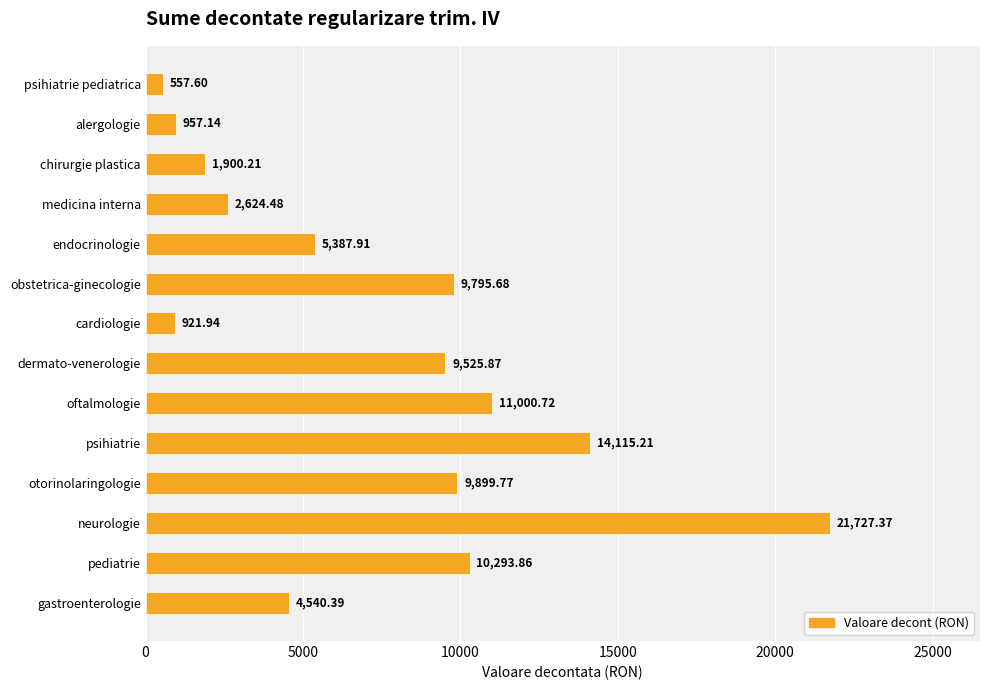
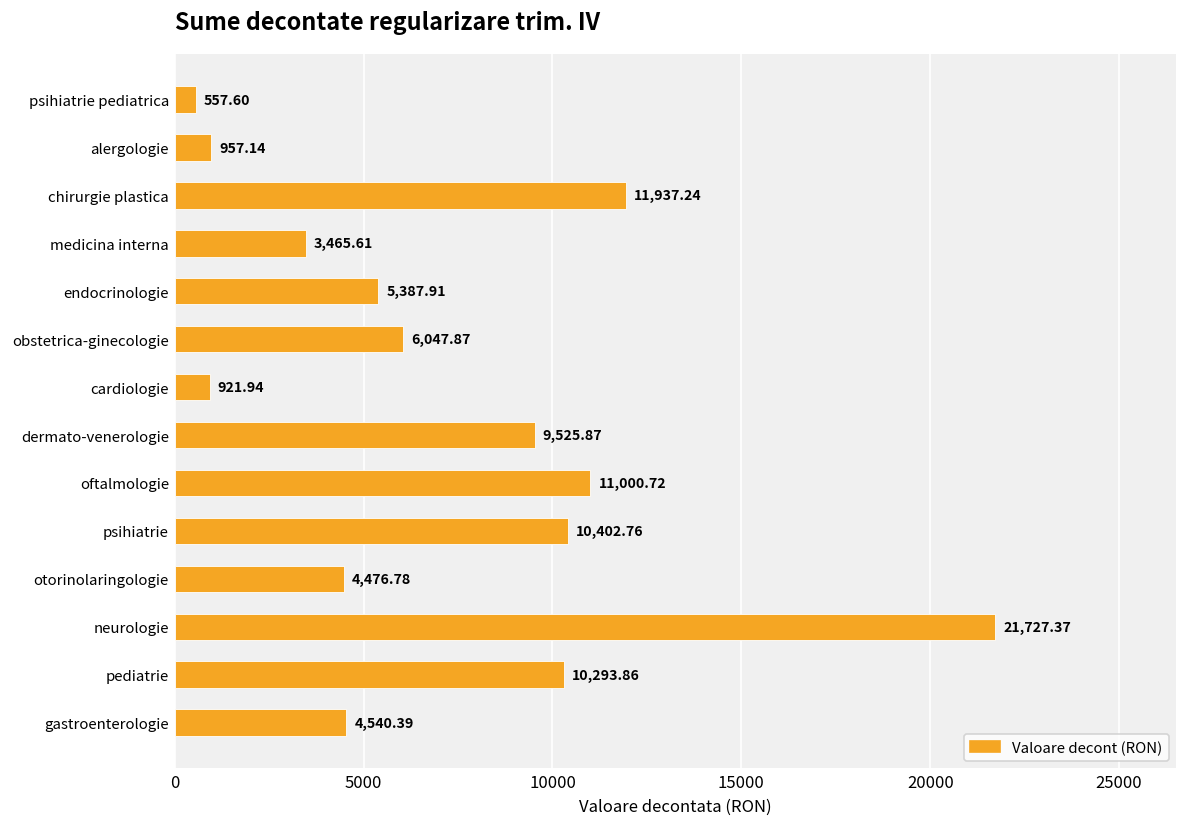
  {
    "psihiatrie pediatrica": "557.60",
    "alergologie": "957.14",
-   "chirurgie plastica": "1,900.21",
-   "medicina interna": "2,624.48",
+   "chirurgie plastica": "11,937.24",
+   "medicina interna": "3,465.61",
    "endocrinologie": "5,387.91",
-   "obstetrica-ginecologie": "9,795.68",
+   "obstetrica-ginecologie": "6,047.87",
    "cardiologie": "921.94",
    "dermato-venerologie": "9,525.87",
    "oftalmologie": "11,000.72",
-   "psihiatrie": "14,115.21",
-   "otorinolaringologie": "9,899.77",
+   "psihiatrie": "10,402.76",
+   "otorinolaringologie": "4,476.78",
    "neurologie": "21,727.37",
    "pediatrie": "10,293.86",
    "gastroenterologie": "4,540.39"
  }
